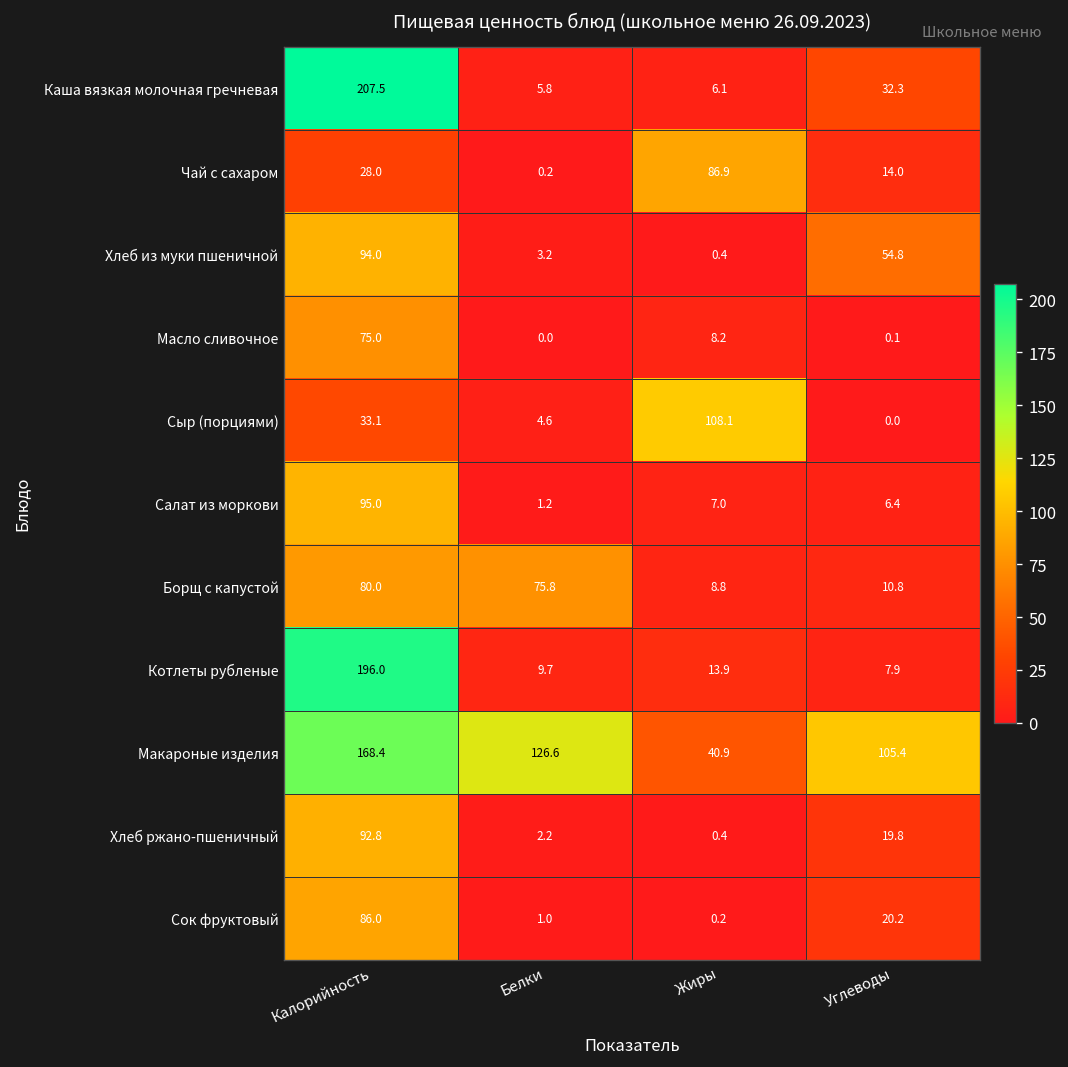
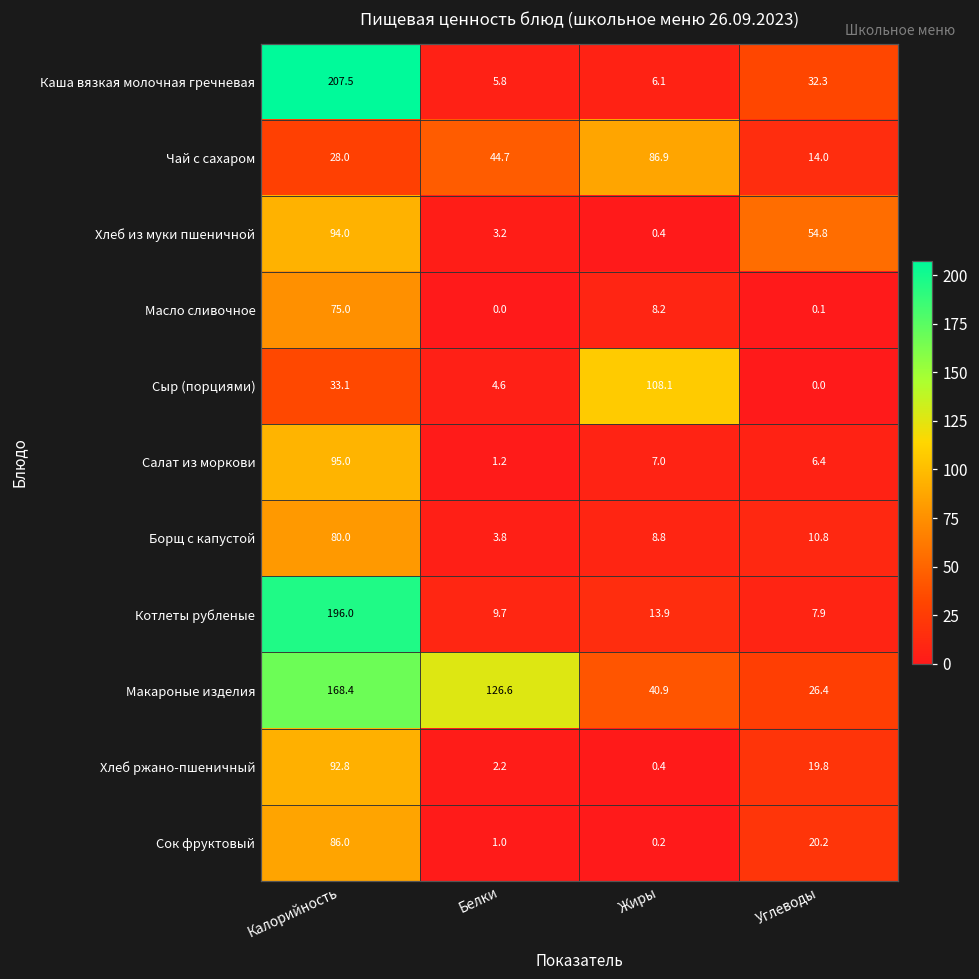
  {
    "Каша вязкая молочная гречневая": {
      "Калорийность": 207.5,
      "Белки": 5.8,
      "Жиры": 6.1,
      "Углеводы": 32.3
    },
    "Чай с сахаром": {
      "Калорийность": 28.0,
-     "Белки": 0.2,
+     "Белки": 44.7,
      "Жиры": 86.9,
      "Углеводы": 14.0
    },
    "Хлеб из муки пшеничной": {
      "Калорийность": 94.0,
      "Белки": 3.2,
      "Жиры": 0.4,
      "Углеводы": 54.8
    },
    "Масло сливочное": {
      "Калорийность": 75.0,
      "Белки": 0.0,
      "Жиры": 8.2,
      "Углеводы": 0.1
    },
    "Сыр (порциями)": {
      "Калорийность": 33.1,
      "Белки": 4.6,
      "Жиры": 108.1,
      "Углеводы": 0.0
    },
    "Салат из моркови": {
      "Калорийность": 95.0,
      "Белки": 1.2,
      "Жиры": 7.0,
      "Углеводы": 6.4
    },
    "Борщ с капустой": {
      "Калорийность": 80.0,
-     "Белки": 75.8,
+     "Белки": 3.8,
      "Жиры": 8.8,
      "Углеводы": 10.8
    },
    "Котлеты рубленые": {
      "Калорийность": 196.0,
      "Белки": 9.7,
      "Жиры": 13.9,
      "Углеводы": 7.9
    },
    "Макароные изделия": {
      "Калорийность": 168.4,
      "Белки": 126.6,
      "Жиры": 40.9,
-     "Углеводы": 105.4
+     "Углеводы": 26.4
    },
    "Хлеб ржано-пшеничный": {
      "Калорийность": 92.8,
      "Белки": 2.2,
      "Жиры": 0.4,
      "Углеводы": 19.8
    },
    "Сок фруктовый": {
      "Калорийность": 86.0,
      "Белки": 1.0,
      "Жиры": 0.2,
      "Углеводы": 20.2
    }
  }
